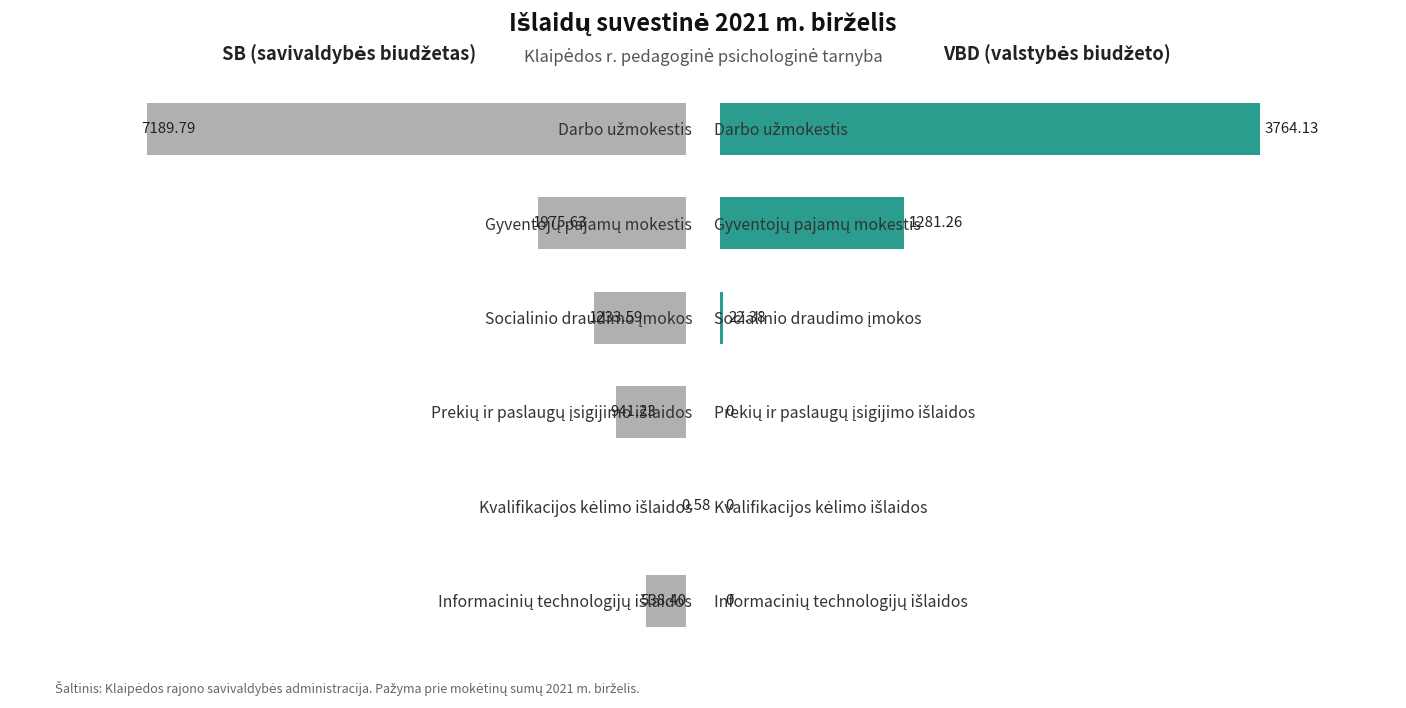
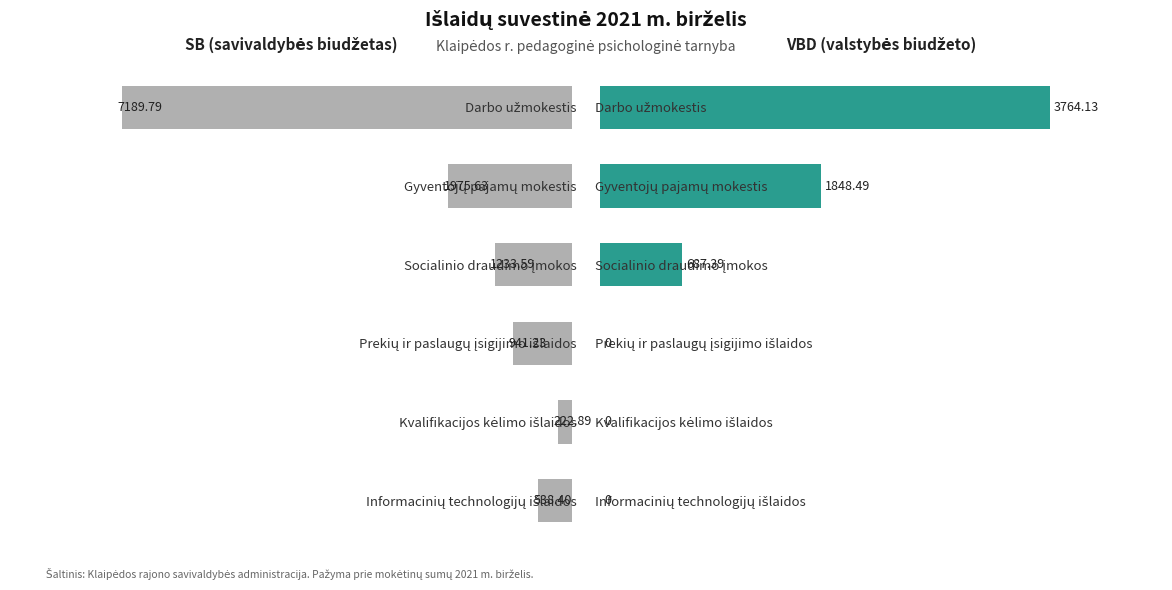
  {
    "SB (savivaldybės biudžetas)": {
      "Darbo užmokestis": 7189.79,
      "Gyventojų pajamų mokestis": 1975.63,
      "Socialinio draudimo įmokos": 1233.59,
      "Prekių ir paslaugų įsigijimo išlaidos": 941.23,
-     "Kvalifikacijos kėlimo išlaidos": 0.58,
+     "Kvalifikacijos kėlimo išlaidos": 222.89,
      "Informacinių technologijų išlaidos": 538.40
    },
    "VBD (valstybės biudžeto)": {
      "Darbo užmokestis": 3764.13,
-     "Gyventojų pajamų mokestis": 1281.26,
-     "Socialinio draudimo įmokos": 22.38,
+     "Gyventojų pajamų mokestis": 1848.49,
+     "Socialinio draudimo įmokos": 687.39,
      "Prekių ir paslaugų įsigijimo išlaidos": 0,
      "Kvalifikacijos kėlimo išlaidos": 0,
      "Informacinių technologijų išlaidos": 0
    }
  }
